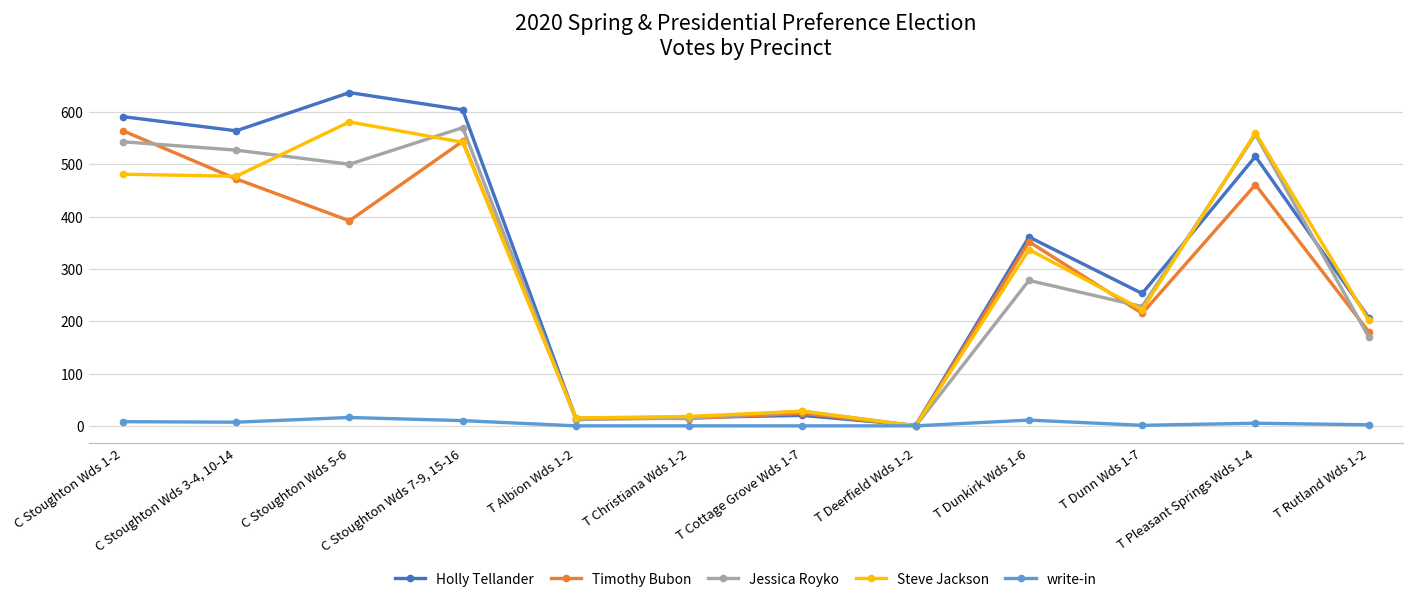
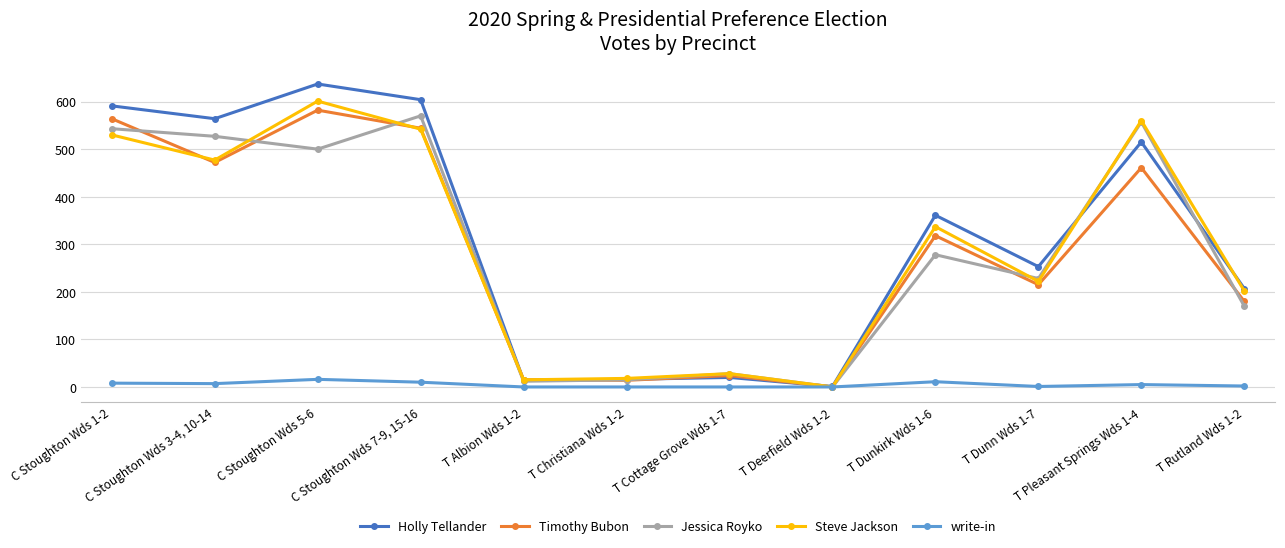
  {
    "Timothy Bubon": {
      "C Stoughton Wds 1-2": 560,
-     "C Stoughton Wds 5-6": 390,
-     "T Dunkirk Wds 1-6": 350,
+     "C Stoughton Wds 5-6": 580,
+     "T Dunkirk Wds 1-6": 320,
      "T Dunn Wds 1-7": 220,
      "T Pleasant Springs Wds 1-4": 460,
      "T Rutland Wds 1-2": 180
    },
    "Jessica Royko": {
      "C Stoughton Wds 1-2": 540,
      "C Stoughton Wds 3-4, 10-14": 530,
      "C Stoughton Wds 5-6": 500,
      "C Stoughton Wds 7-9, 15-16": 570,
      "T Dunkirk Wds 1-6": 280,
      "T Dunn Wds 1-7": 230,
      "T Rutland Wds 1-2": 170
    },
    "Steve Jackson": {
-     "C Stoughton Wds 1-2": 480,
-     "C Stoughton Wds 5-6": 580,
+     "C Stoughton Wds 1-2": 530,
+     "C Stoughton Wds 5-6": 600,
      "T Dunkirk Wds 1-6": 340,
      "T Dunn Wds 1-7": 220
    }
  }
